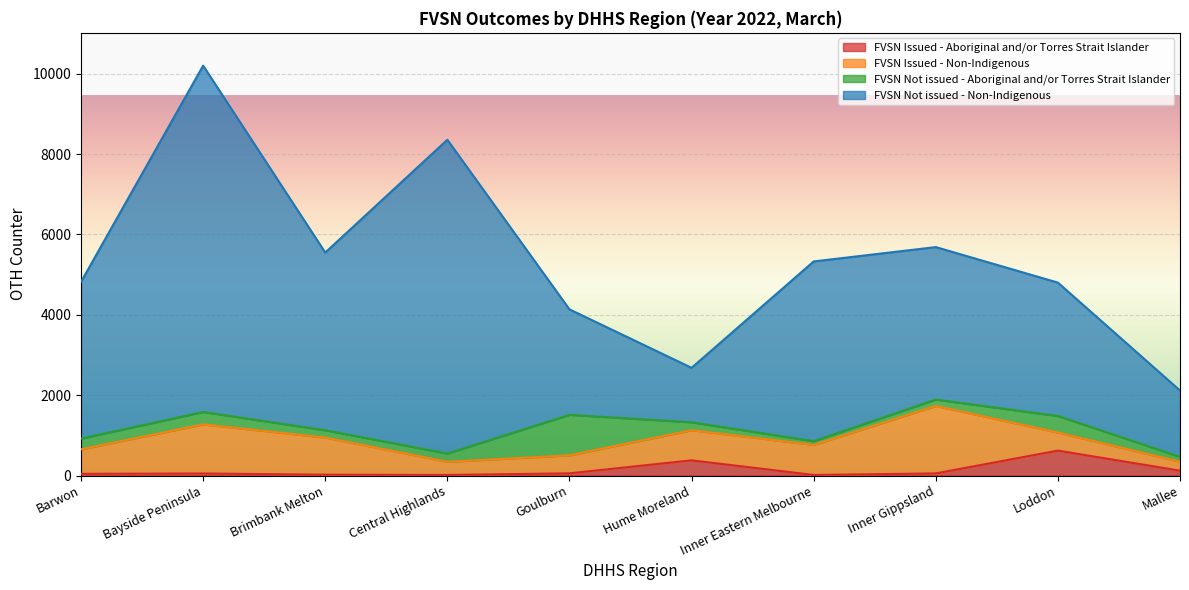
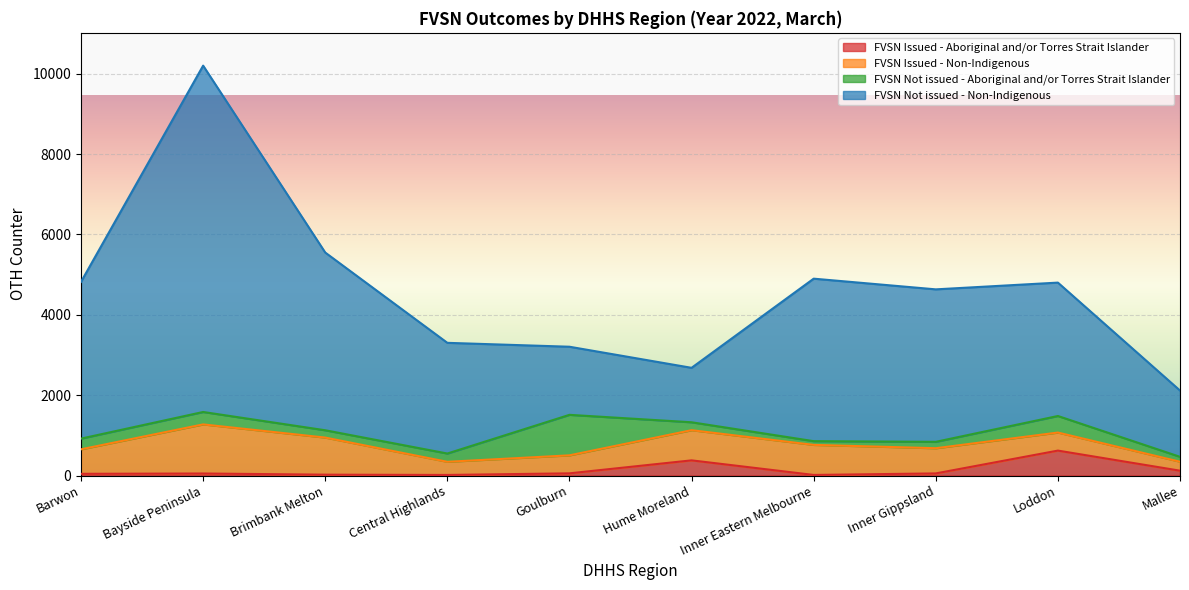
  {
    "FVSN Issued - Aboriginal and/or Torres Strait Islander": {
      "Barwon": 0,
      "Bayside Peninsula": 100,
      "Brimbank Melton": 0,
      "Central Highlands": 0,
      "Goulburn": 100,
      "Hume Moreland": 400,
      "Inner Eastern Melbourne": 0,
      "Inner Gippsland": 100,
      "Loddon": 600,
      "Mallee": 100
    },
    "FVSN Issued - Non-Indigenous": {
      "Barwon": 600,
      "Bayside Peninsula": 1200,
      "Brimbank Melton": 900,
      "Central Highlands": 300,
      "Goulburn": 400,
      "Hume Moreland": 800,
      "Inner Eastern Melbourne": 700,
-     "Inner Gippsland": 1700,
+     "Inner Gippsland": 600,
      "Loddon": 400,
      "Mallee": 200
    },
    "FVSN Not issued - Aboriginal and/or Torres Strait Islander": {
      "Barwon": 300,
      "Bayside Peninsula": 300,
      "Brimbank Melton": 200,
      "Central Highlands": 200,
      "Goulburn": 1000,
      "Hume Moreland": 200,
      "Inner Eastern Melbourne": 100,
      "Inner Gippsland": 200,
      "Loddon": 400,
      "Mallee": 100
    },
    "FVSN Not issued - Non-Indigenous": {
      "Barwon": 3900,
      "Bayside Peninsula": 8600,
      "Brimbank Melton": 4400,
-     "Central Highlands": 7800,
-     "Goulburn": 2600,
+     "Central Highlands": 2800,
+     "Goulburn": 1700,
      "Hume Moreland": 1400,
-     "Inner Eastern Melbourne": 4500,
+     "Inner Eastern Melbourne": 4000,
      "Inner Gippsland": 3800,
      "Loddon": 3300,
      "Mallee": 1700
    }
  }
